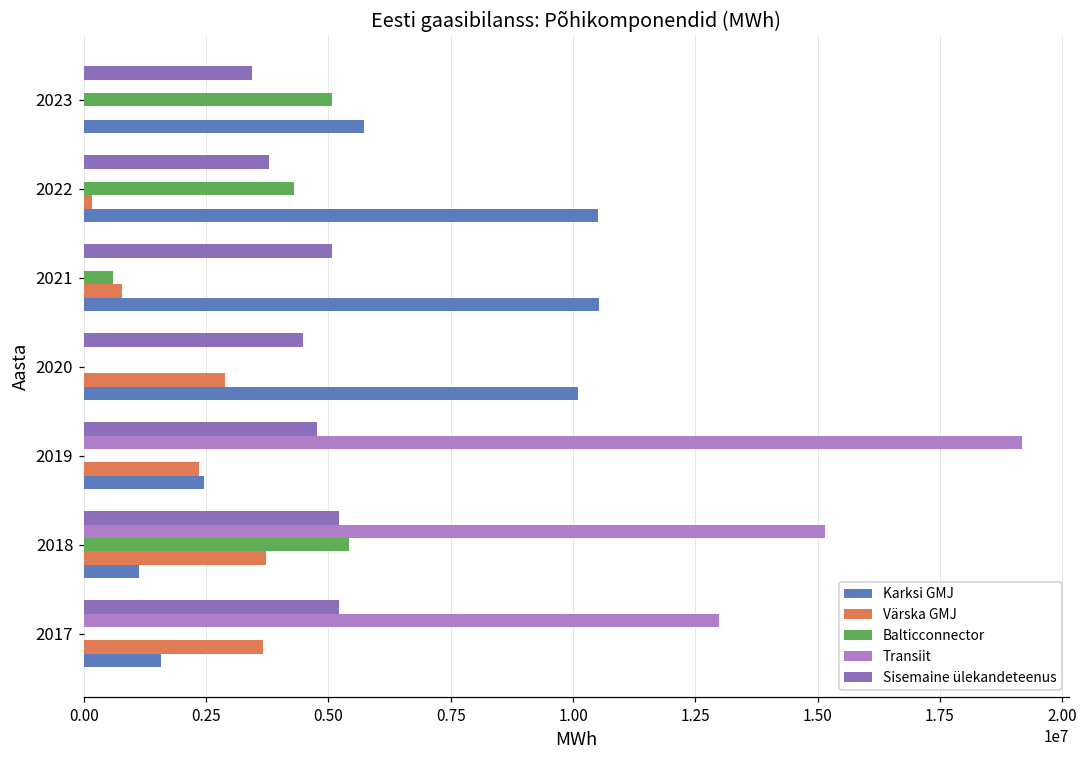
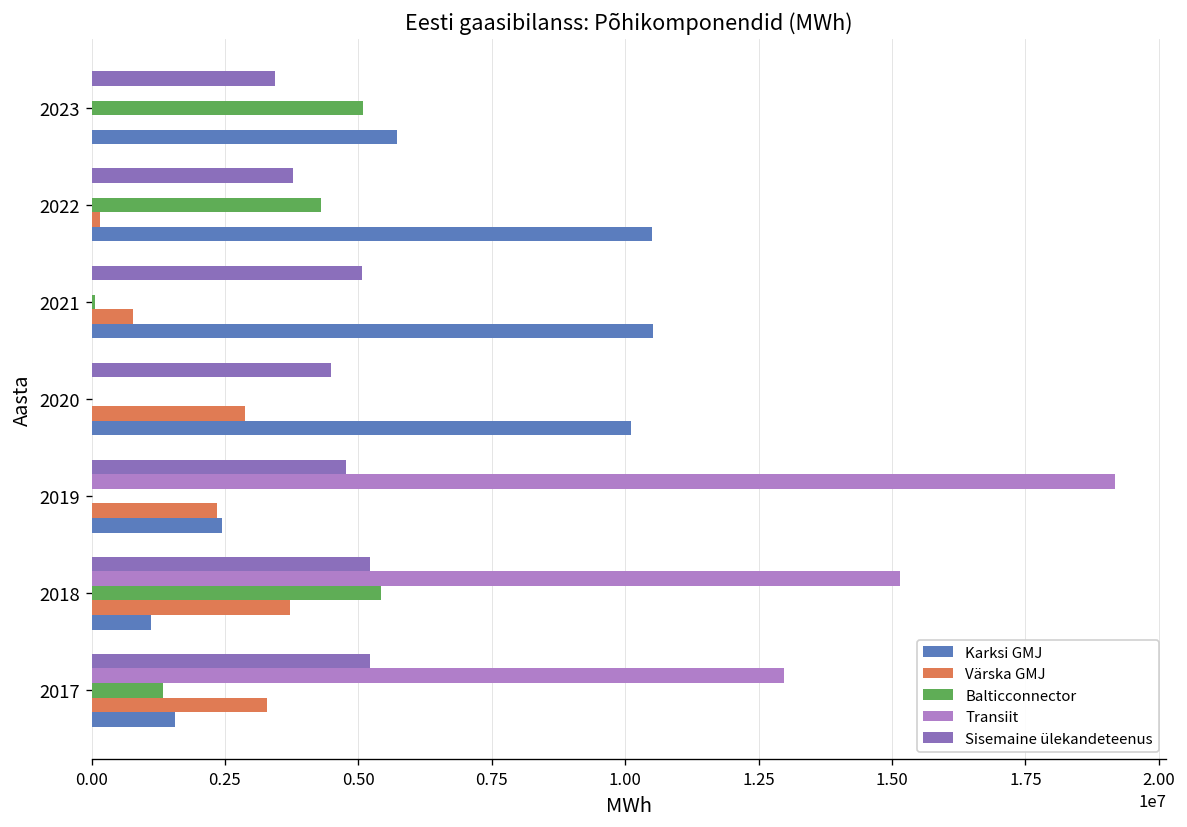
  {
    "Värska GMJ": {
      "2023": 0,
      "2022": 200000,
      "2021": 800000,
      "2020": 2900000,
      "2019": 2400000,
      "2018": 3700000,
-     "2017": 3700000
+     "2017": 3300000
    },
    "Balticconnector": {
      "2023": 5100000,
      "2022": 4300000,
-     "2021": 600000,
+     "2021": 100000,
      "2020": 0,
      "2019": 0,
      "2018": 5400000,
-     "2017": 0
+     "2017": 1300000
    }
  }
